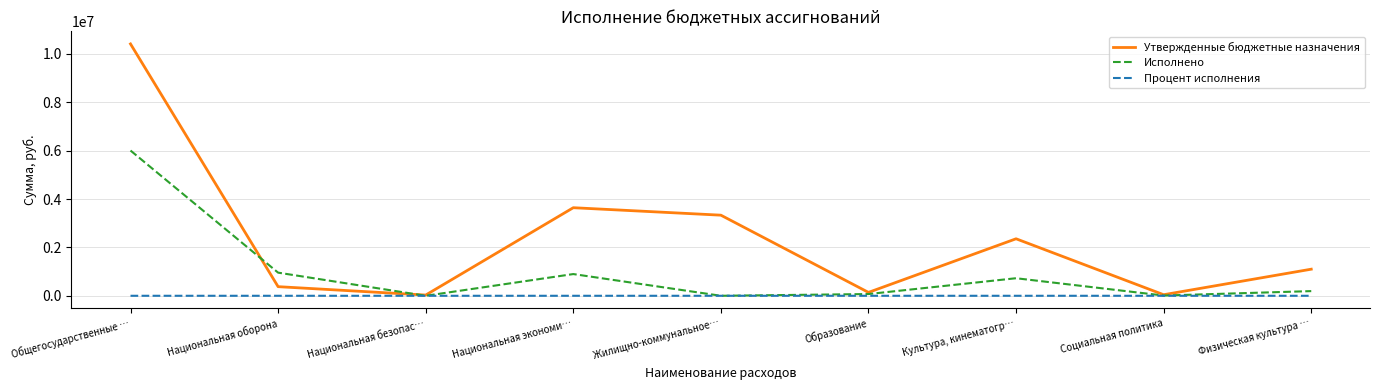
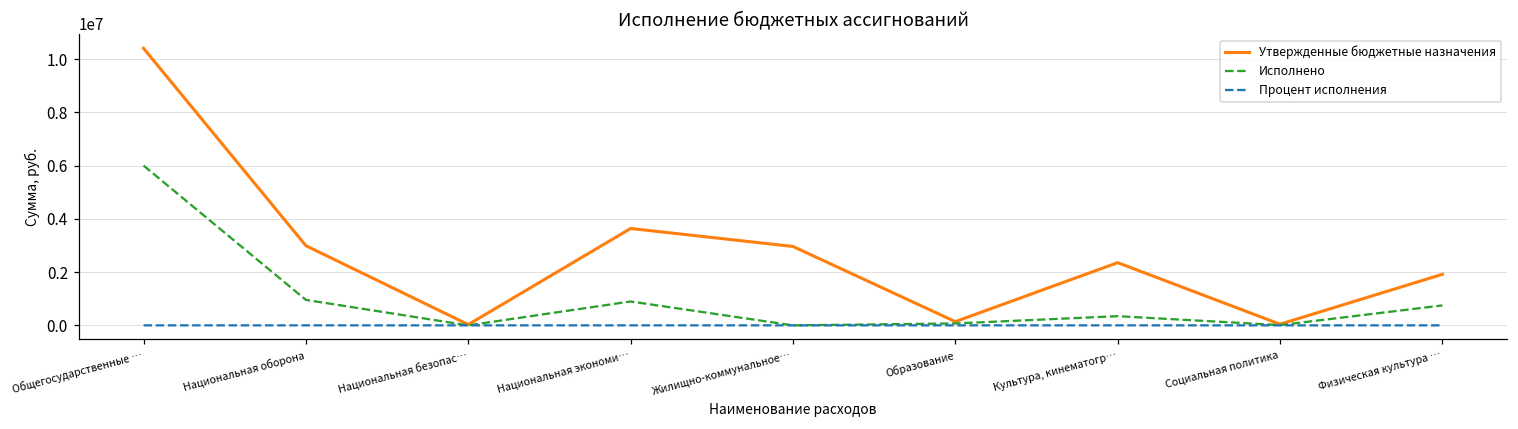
  {
    "Утвержденные бюджетные назначения": {
      "Общегосударственные …": 10400000,
-     "Национальная оборона": 400000,
+     "Национальная оборона": 3000000,
      "Национальная экономи…": 3600000,
-     "Жилищно-коммунальное…": 3300000,
+     "Жилищно-коммунальное…": 3000000,
      "Культура, кинематогр…": 2400000,
-     "Физическая культура …": 1100000
+     "Физическая культура …": 1900000
    },
    "Исполнено": {
      "Общегосударственные …": 6000000,
      "Национальная оборона": 1000000,
      "Национальная экономи…": 900000,
-     "Культура, кинематогр…": 700000,
-     "Физическая культура …": 200000
+     "Культура, кинематогр…": 300000,
+     "Физическая культура …": 700000
    },
    "Процент исполнения": {
      "Общегосударственные …": 0,
      "Национальная оборона": 0,
      "Национальная экономи…": 0,
      "Культура, кинематогр…": 0,
      "Физическая культура …": 0
    }
  }
